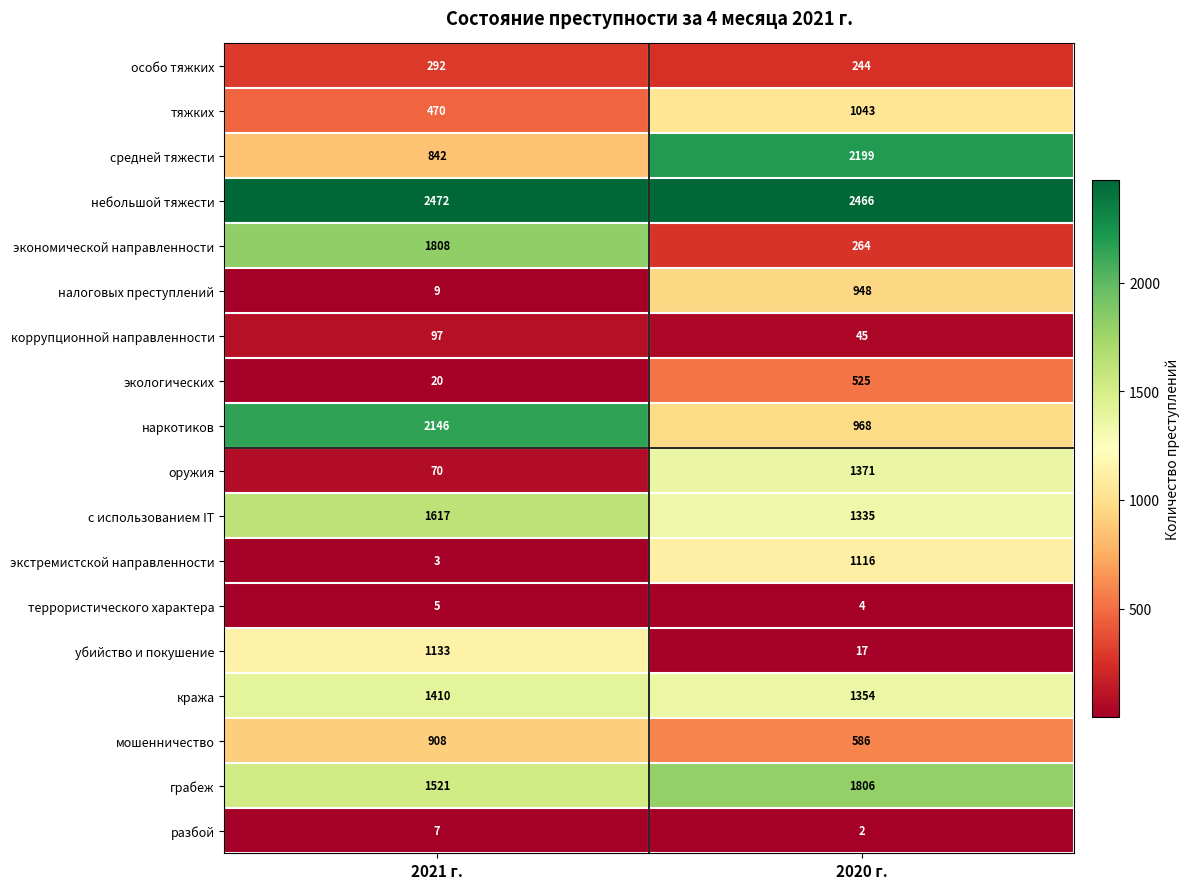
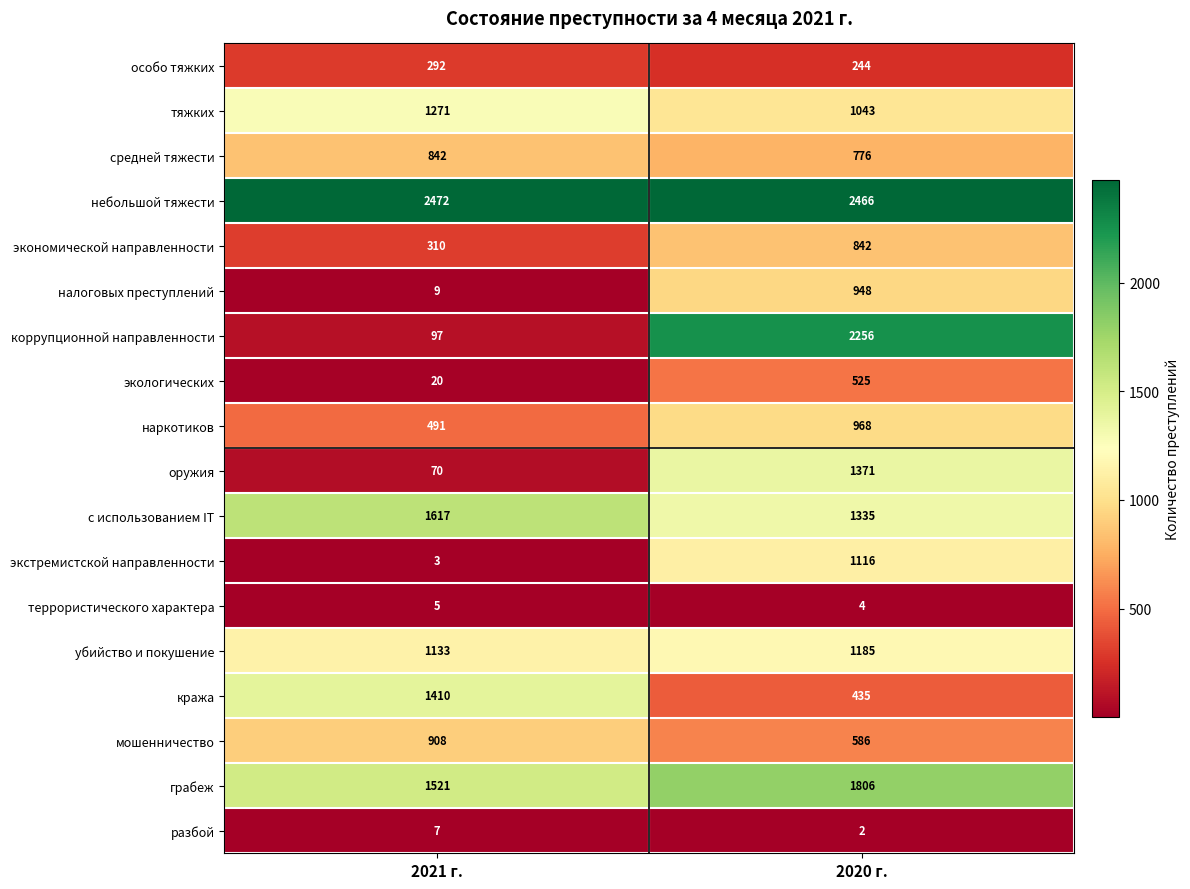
  {
    "особо тяжких": {
      "2021 г.": 292,
      "2020 г.": 244
    },
    "тяжких": {
-     "2021 г.": 470,
+     "2021 г.": 1271,
      "2020 г.": 1043
    },
    "средней тяжести": {
      "2021 г.": 842,
-     "2020 г.": 2199
+     "2020 г.": 776
    },
    "небольшой тяжести": {
      "2021 г.": 2472,
      "2020 г.": 2466
    },
    "экономической направленности": {
-     "2021 г.": 1808,
-     "2020 г.": 264
+     "2021 г.": 310,
+     "2020 г.": 842
    },
    "налоговых преступлений": {
      "2021 г.": 9,
      "2020 г.": 948
    },
    "коррупционной направленности": {
      "2021 г.": 97,
-     "2020 г.": 45
+     "2020 г.": 2256
    },
    "экологических": {
      "2021 г.": 20,
      "2020 г.": 525
    },
    "наркотиков": {
-     "2021 г.": 2146,
+     "2021 г.": 491,
      "2020 г.": 968
    },
    "оружия": {
      "2021 г.": 70,
      "2020 г.": 1371
    },
    "с использованием IT": {
      "2021 г.": 1617,
      "2020 г.": 1335
    },
    "экстремистской направленности": {
      "2021 г.": 3,
      "2020 г.": 1116
    },
    "террористического характера": {
      "2021 г.": 5,
      "2020 г.": 4
    },
    "убийство и покушение": {
      "2021 г.": 1133,
-     "2020 г.": 17
+     "2020 г.": 1185
    },
    "кража": {
      "2021 г.": 1410,
-     "2020 г.": 1354
+     "2020 г.": 435
    },
    "мошенничество": {
      "2021 г.": 908,
      "2020 г.": 586
    },
    "грабеж": {
      "2021 г.": 1521,
      "2020 г.": 1806
    },
    "разбой": {
      "2021 г.": 7,
      "2020 г.": 2
    }
  }
